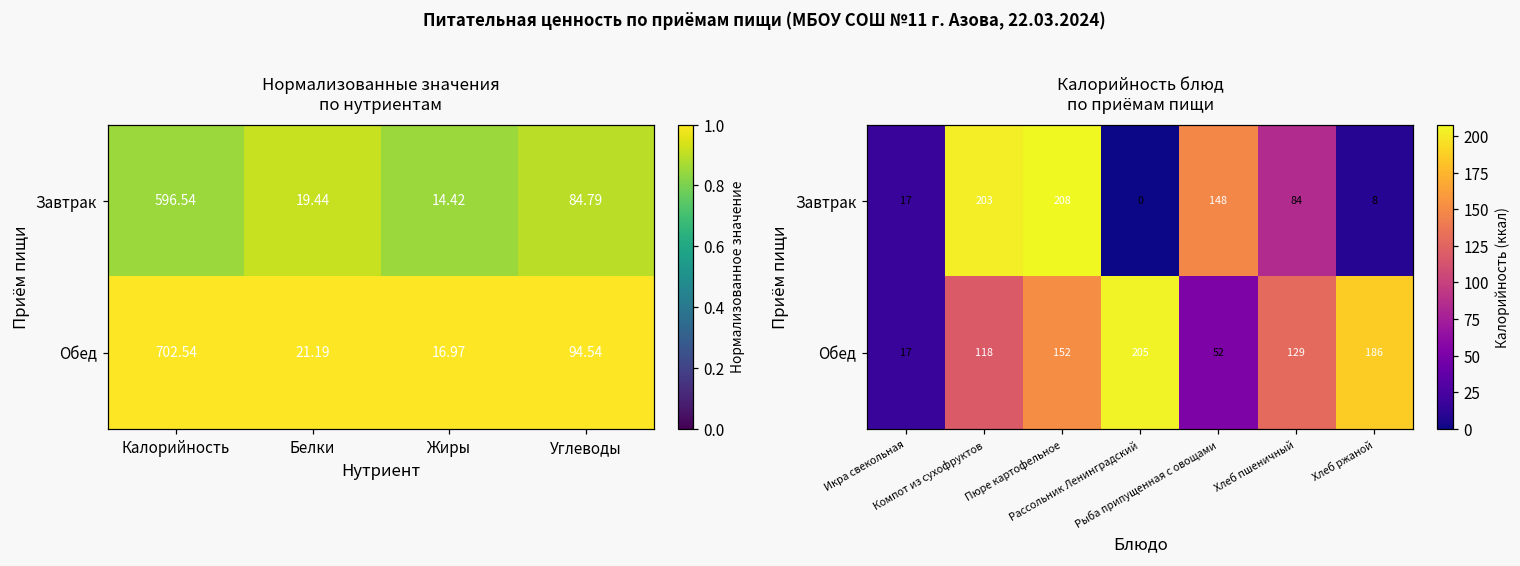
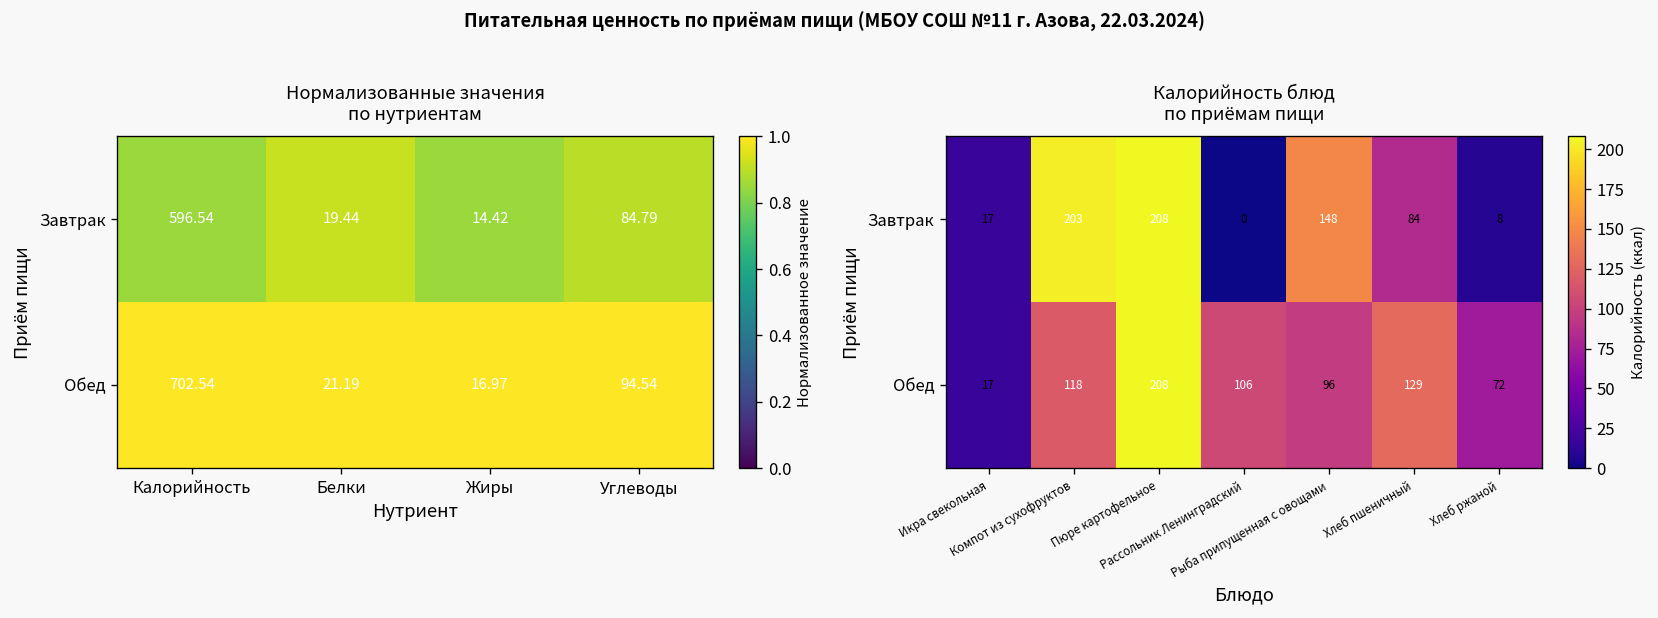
  {
    "Нормализованные значения по нутриентам": {
      "Завтрак": {
        "Калорийность": 596.54,
        "Белки": 19.44,
        "Жиры": 14.42,
        "Углеводы": 84.79
      },
      "Обед": {
        "Калорийность": 702.54,
        "Белки": 21.19,
        "Жиры": 16.97,
        "Углеводы": 94.54
      }
    },
    "Калорийность блюд по приёмам пищи": {
      "Завтрак": {
        "Икра свекольная": 17,
        "Компот из сухофруктов": 203,
        "Пюре картофельное": 208,
        "Рассольник Ленинградский": 0,
        "Рыба припущенная с овощами": 148,
        "Хлеб пшеничный": 84,
        "Хлеб ржаной": 8
      },
      "Обед": {
        "Икра свекольная": 17,
        "Компот из сухофруктов": 118,
-       "Пюре картофельное": 152,
-       "Рассольник Ленинградский": 205,
-       "Рыба припущенная с овощами": 52,
+       "Пюре картофельное": 208,
+       "Рассольник Ленинградский": 106,
+       "Рыба припущенная с овощами": 96,
        "Хлеб пшеничный": 129,
-       "Хлеб ржаной": 186
+       "Хлеб ржаной": 72
      }
    }
  }
